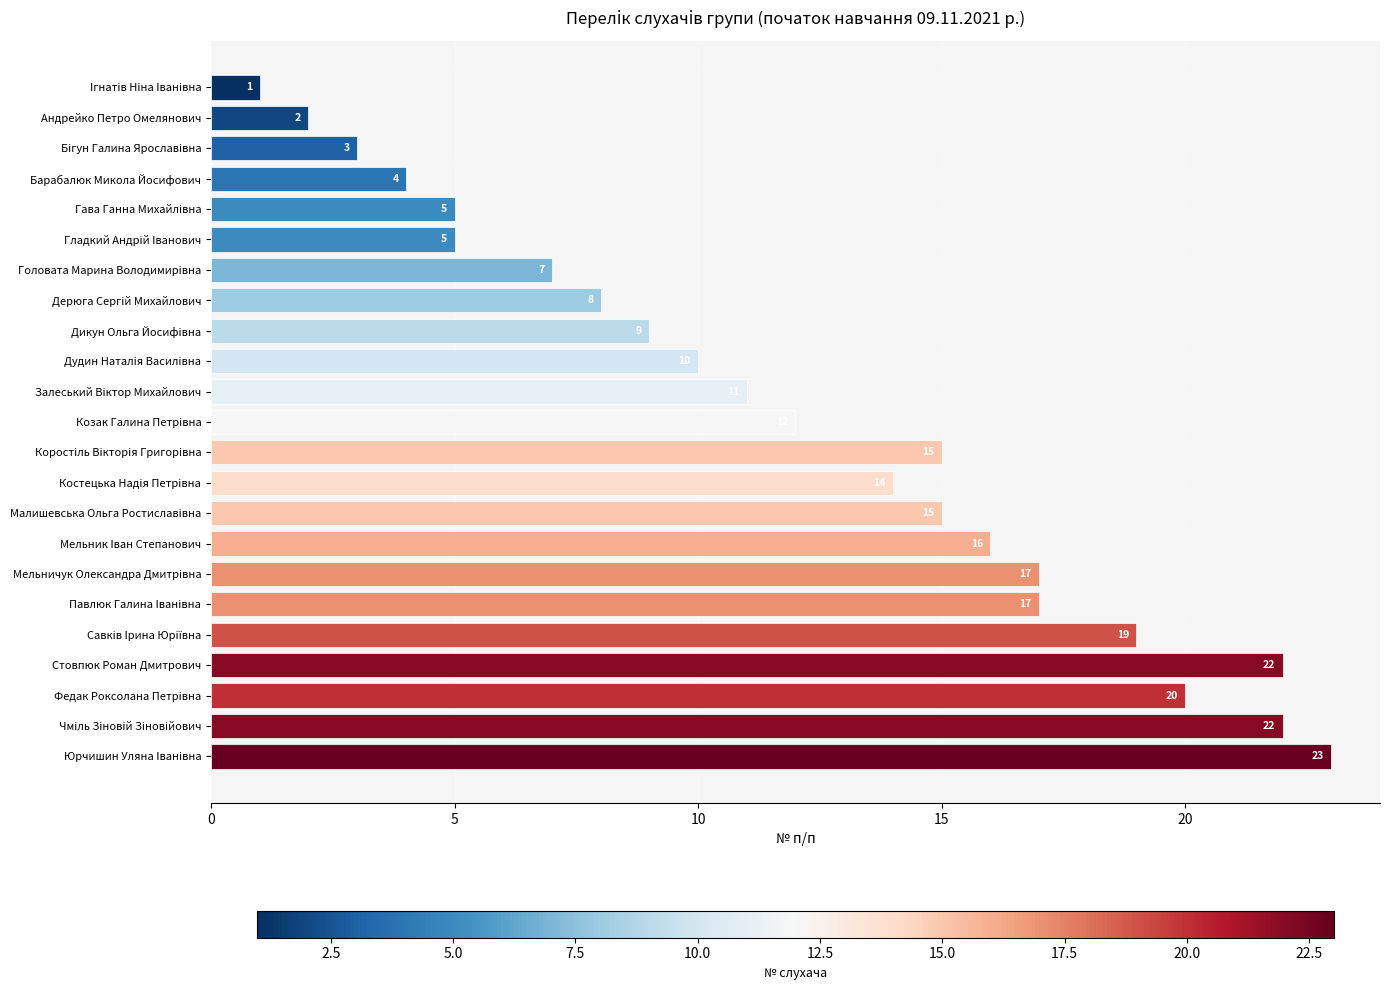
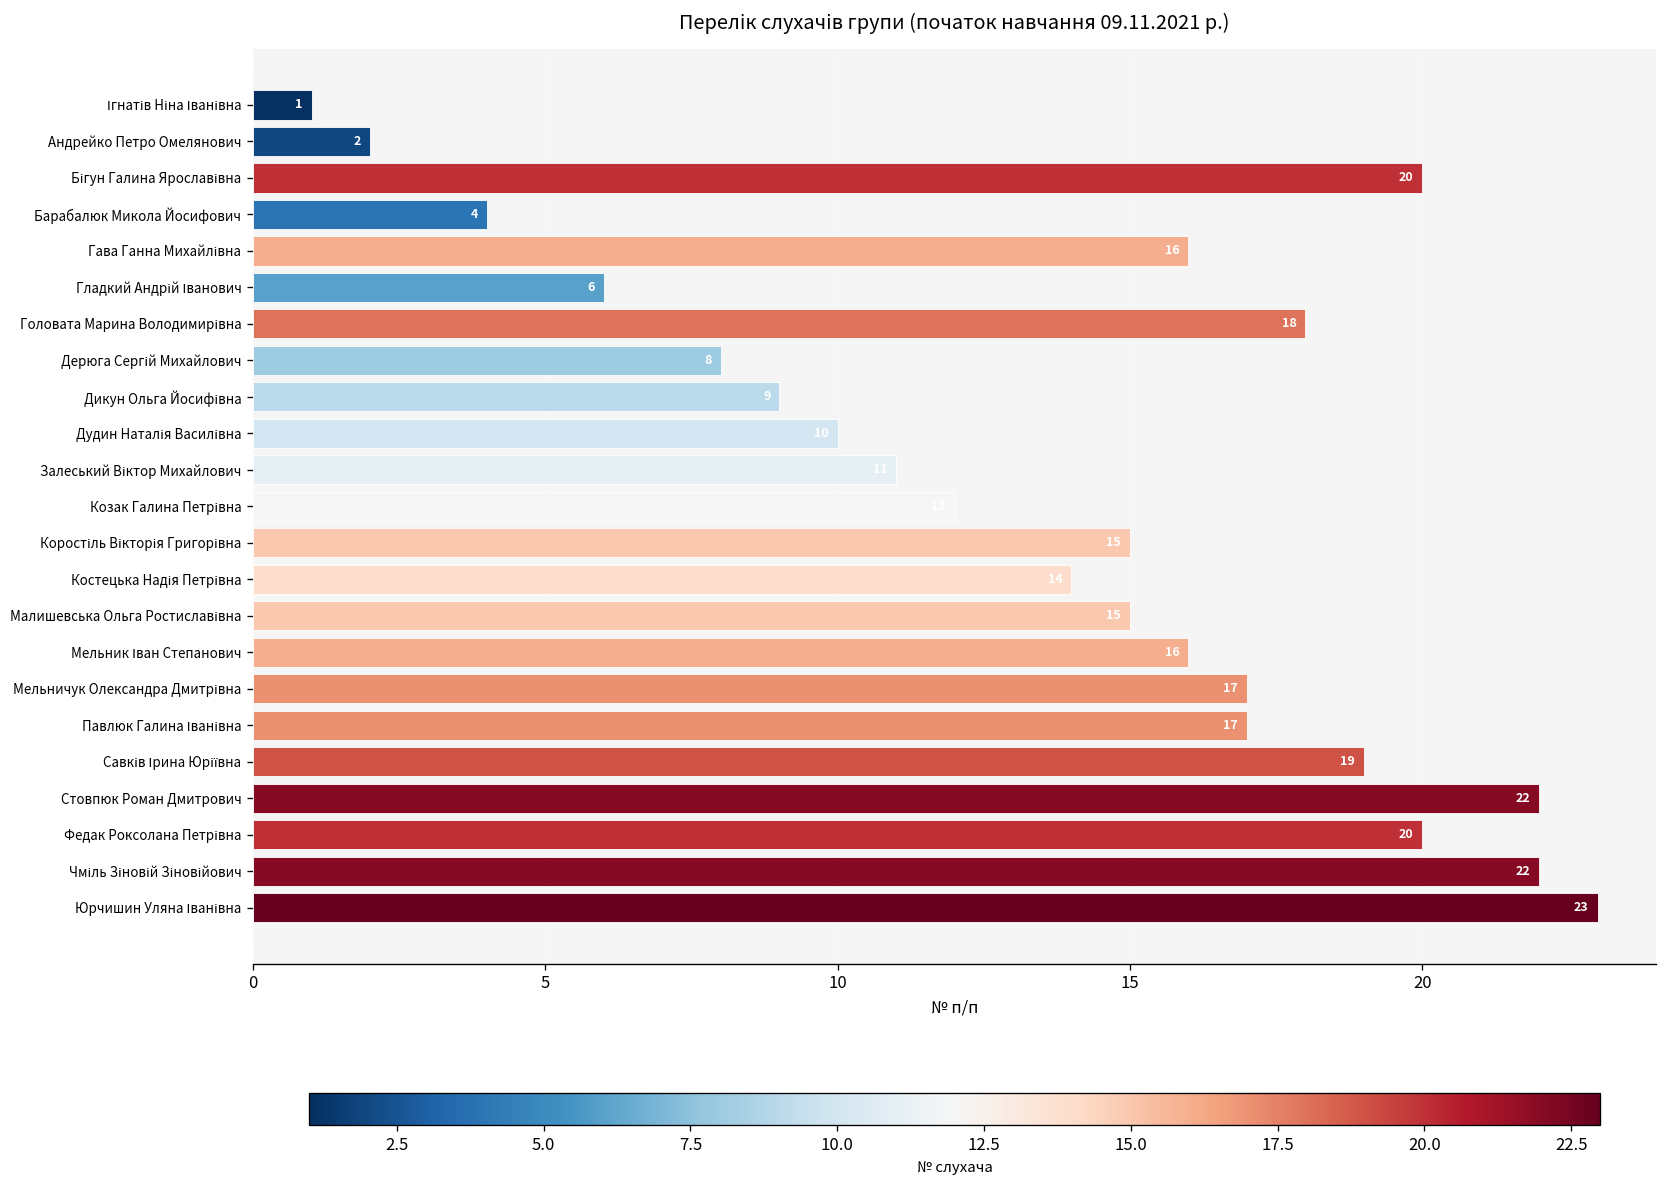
  {
    "Ігнатів Ніна Іванівна": 1,
    "Андрейко Петро Омелянович": 2,
-   "Бігун Галина Ярославівна": 3,
+   "Бігун Галина Ярославівна": 20,
    "Барабалюк Микола Йосифович": 4,
-   "Гава Ганна Михайлівна": 5,
-   "Гладкий Андрій Іванович": 5,
-   "Головата Марина Володимирівна": 7,
+   "Гава Ганна Михайлівна": 16,
+   "Гладкий Андрій Іванович": 6,
+   "Головата Марина Володимирівна": 18,
    "Дерюга Сергій Михайлович": 8,
    "Дикун Ольга Йосифівна": 9,
    "Коростіль Вікторія Григорівна": 15,
    "Костецька Надія Петрівна": 14,
    "Малишевська Ольга Ростиславівна": 15,
    "Мельник Іван Степанович": 16,
    "Мельничук Олександра Дмитрівна": 17,
    "Павлюк Галина Іванівна": 17,
    "Савків Ірина Юріївна": 19,
    "Стовпюк Роман Дмитрович": 22,
    "Федак Роксолана Петрівна": 20,
    "Чміль Зіновій Зіновійович": 22,
    "Юрчишин Уляна Іванівна": 23
  }
